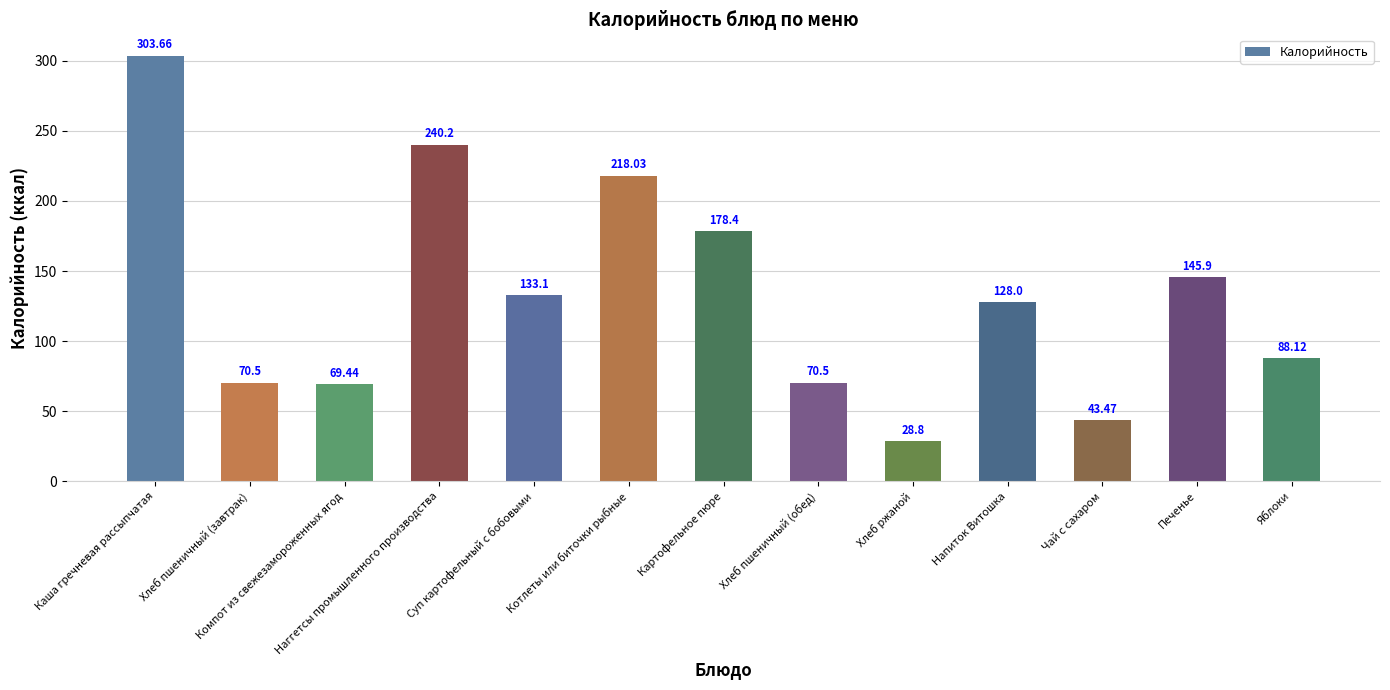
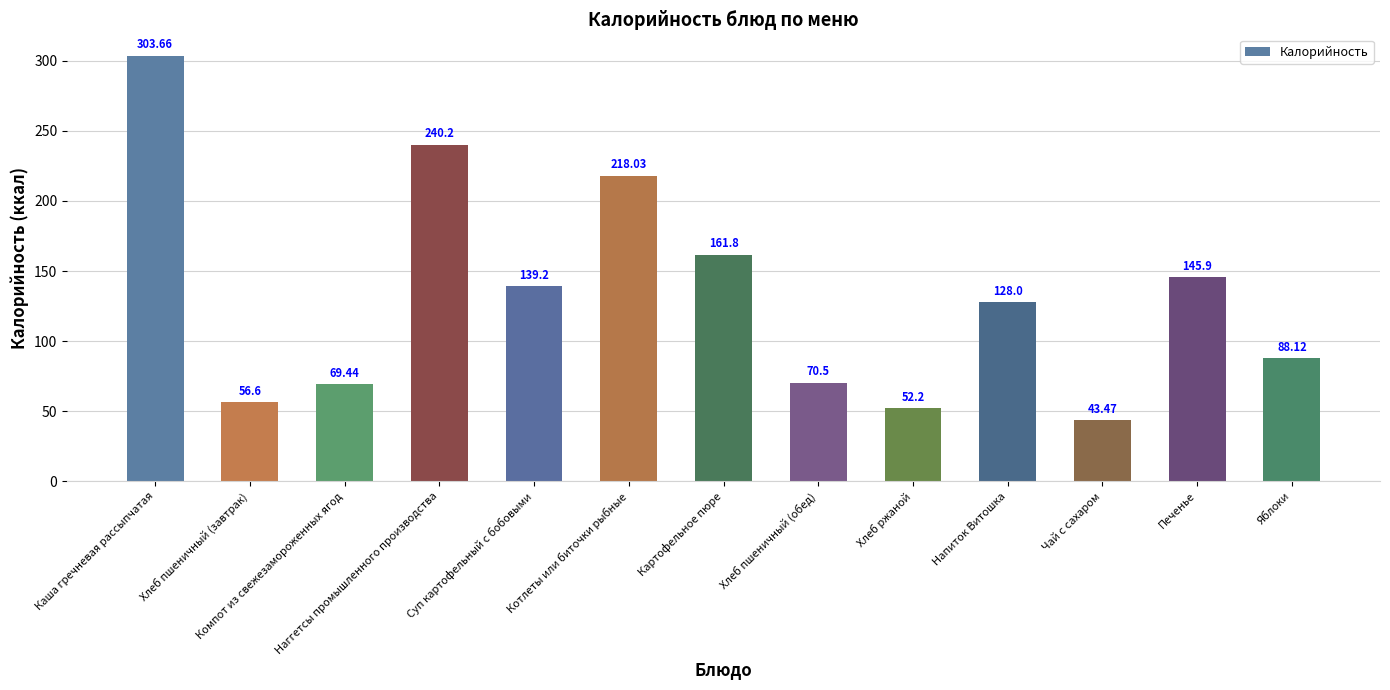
  {
    "Каша гречневая рассыпчатая": 303.66,
-   "Хлеб пшеничный (завтрак)": 70.5,
+   "Хлеб пшеничный (завтрак)": 56.6,
    "Компот из свежезамороженных ягод": 69.44,
    "Наггетсы промышленного производства": 240.2,
-   "Суп картофельный с бобовыми": 133.1,
+   "Суп картофельный с бобовыми": 139.2,
    "Котлеты или биточки рыбные": 218.03,
-   "Картофельное пюре": 178.4,
+   "Картофельное пюре": 161.8,
    "Хлеб пшеничный (обед)": 70.5,
-   "Хлеб ржаной": 28.8,
+   "Хлеб ржаной": 52.2,
    "Напиток Витошка": 128.0,
    "Чай с сахаром": 43.47,
    "Печенье": 145.9,
    "Яблоки": 88.12
  }
